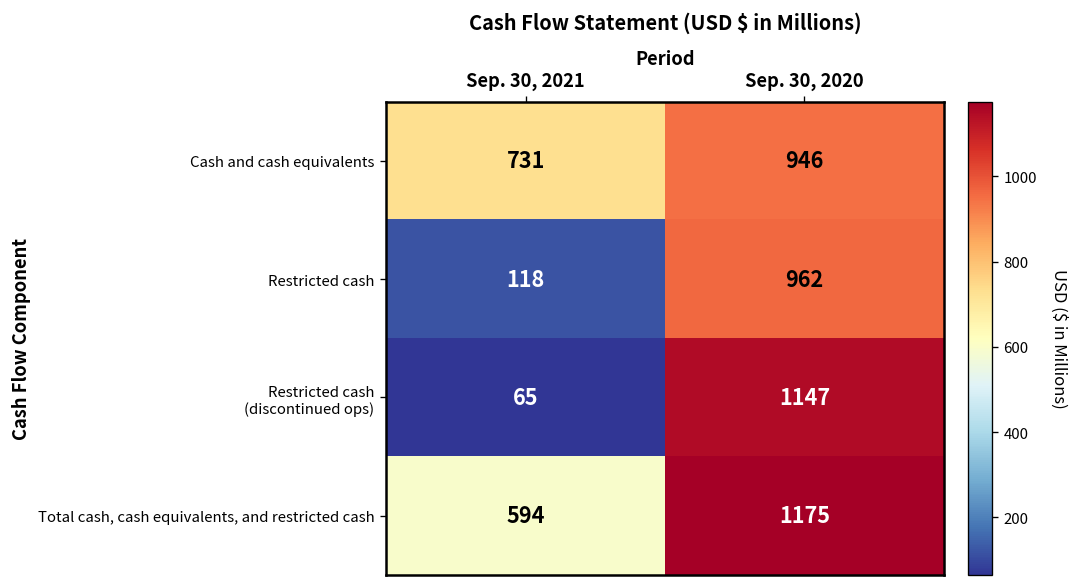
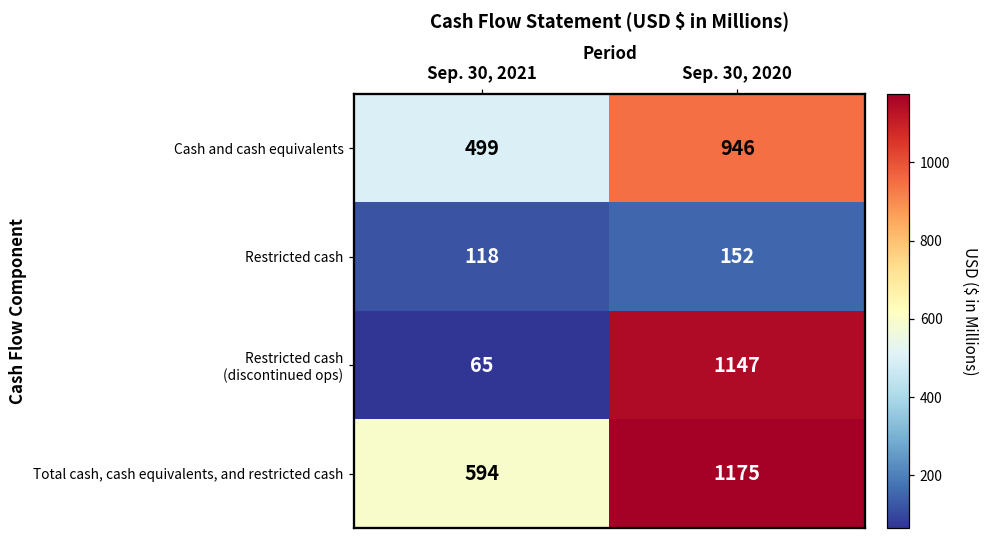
  {
    "Cash and cash equivalents": {
-     "Sep. 30, 2021": 731,
+     "Sep. 30, 2021": 499,
      "Sep. 30, 2020": 946
    },
    "Restricted cash": {
      "Sep. 30, 2021": 118,
-     "Sep. 30, 2020": 962
+     "Sep. 30, 2020": 152
    },
    "Restricted cash (discontinued ops)": {
      "Sep. 30, 2021": 65,
      "Sep. 30, 2020": 1147
    },
    "Total cash, cash equivalents, and restricted cash": {
      "Sep. 30, 2021": 594,
      "Sep. 30, 2020": 1175
    }
  }
